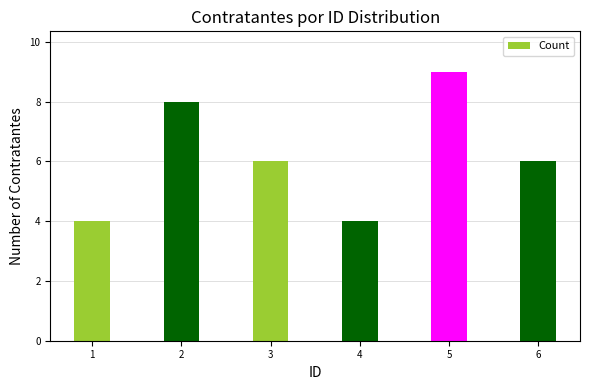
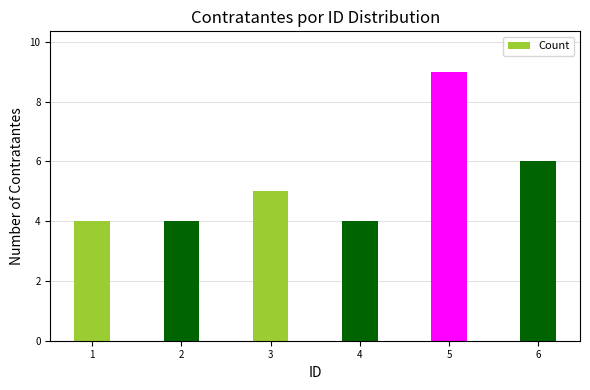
  {
    "1": 4,
-   "2": 8,
-   "3": 6,
+   "2": 4,
+   "3": 5,
    "4": 4,
    "5": 9,
    "6": 6
  }
